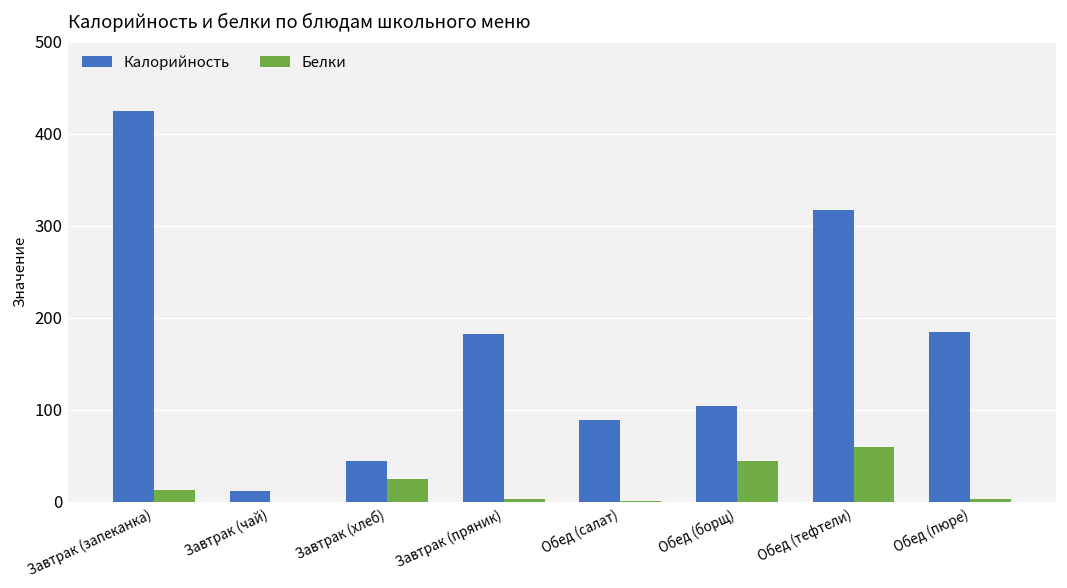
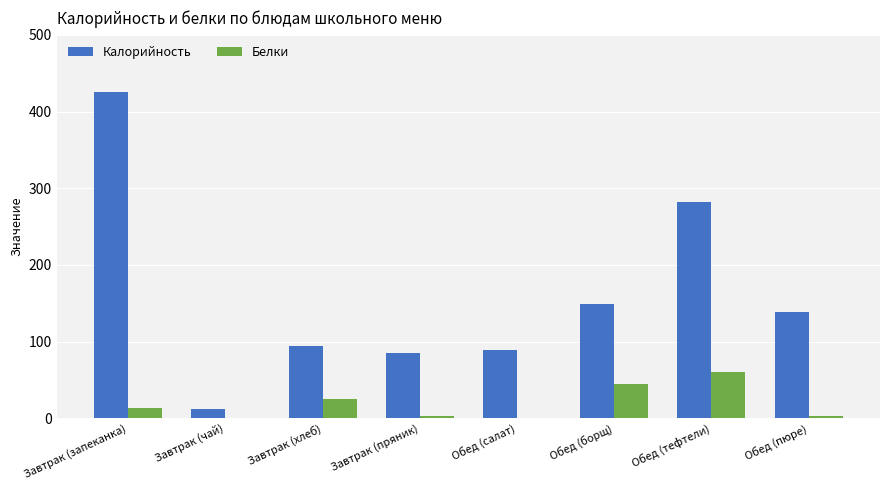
  {
    "Калорийность": {
      "Завтрак (запеканка)": 430,
      "Завтрак (чай)": 10,
-     "Завтрак (хлеб)": 40,
-     "Завтрак (пряник)": 180,
+     "Завтрак (хлеб)": 90,
+     "Завтрак (пряник)": 90,
      "Обед (салат)": 90,
-     "Обед (борщ)": 100,
-     "Обед (тефтели)": 320,
-     "Обед (пюре)": 190
+     "Обед (борщ)": 150,
+     "Обед (тефтели)": 280,
+     "Обед (пюре)": 140
    },
    "Белки": {
      "Завтрак (запеканка)": 10,
      "Завтрак (хлеб)": 30,
      "Обед (борщ)": 50,
      "Обед (тефтели)": 60
    }
  }
